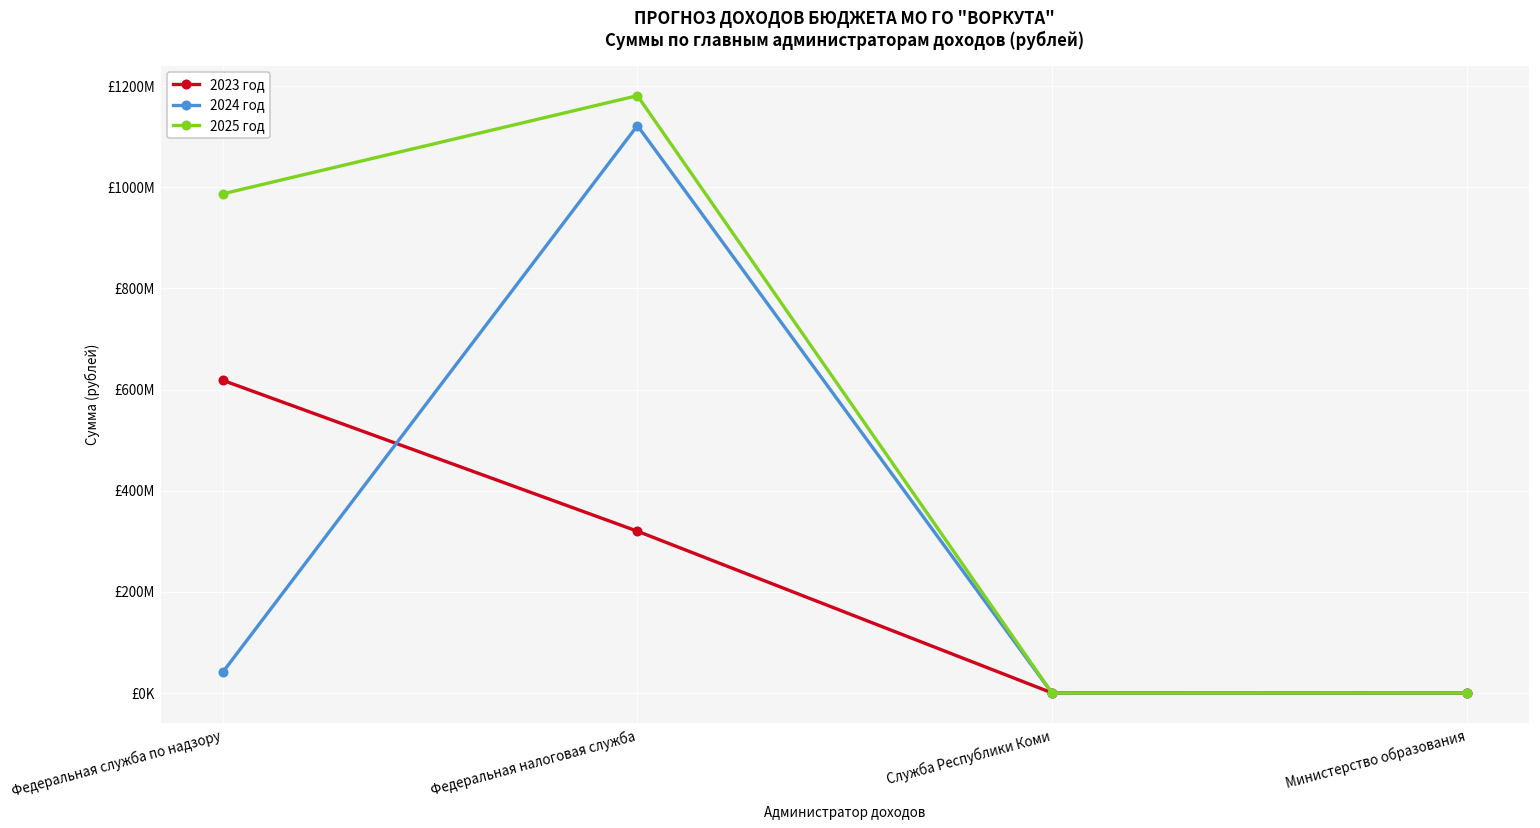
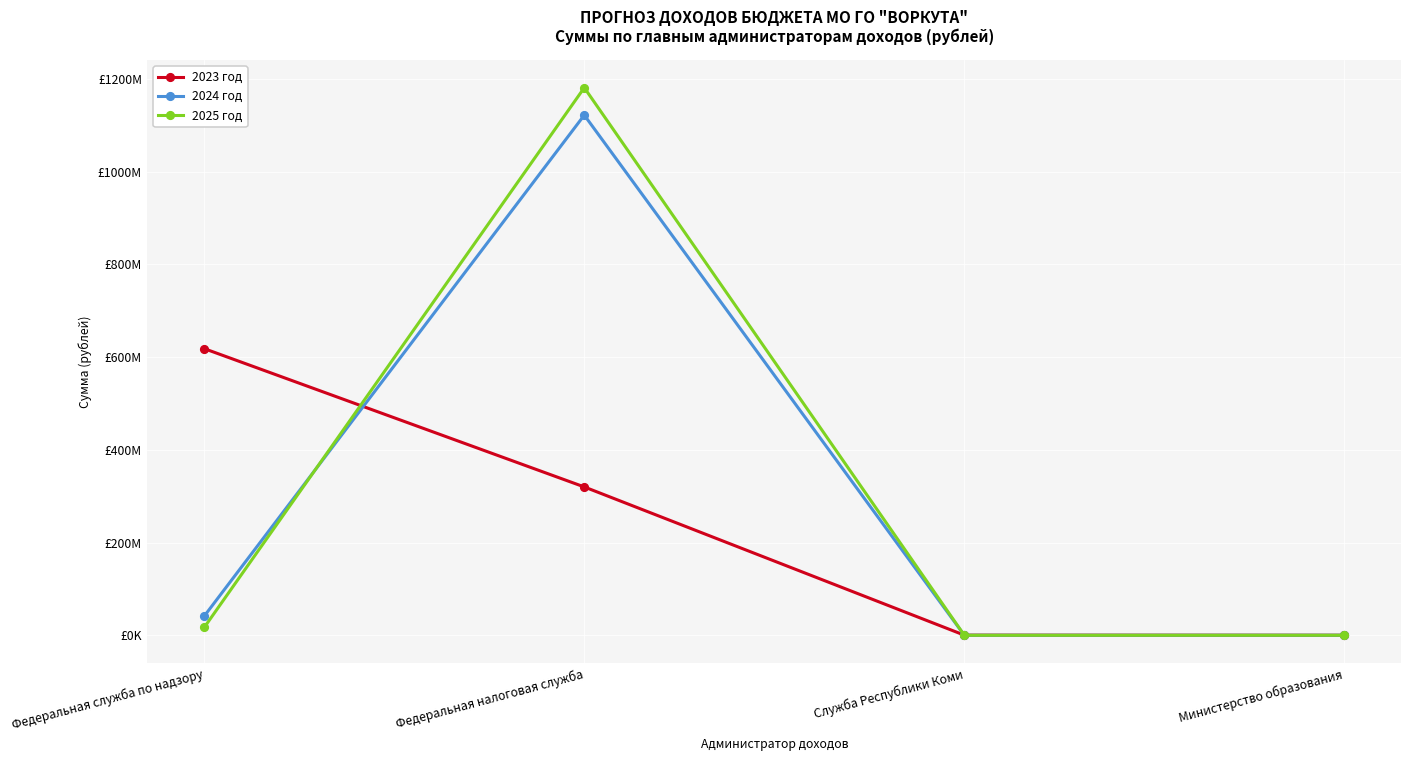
  {
    "2023 год": {
      "Федеральная служба по надзору": "£620000000",
      "Федеральная налоговая служба": "£320000000"
    },
    "2024 год": {
      "Федеральная служба по надзору": "£40000000",
      "Федеральная налоговая служба": "£1120000000"
    },
    "2025 год": {
-     "Федеральная служба по надзору": "£990000000",
+     "Федеральная служба по надзору": "£20000000",
      "Федеральная налоговая служба": "£1180000000"
    }
  }
